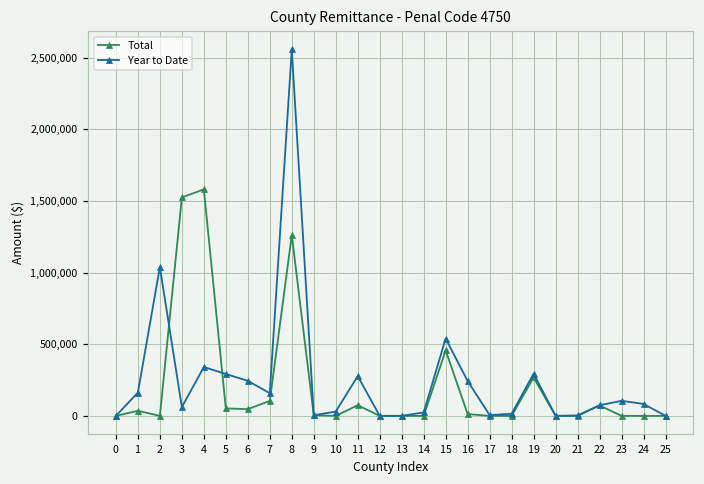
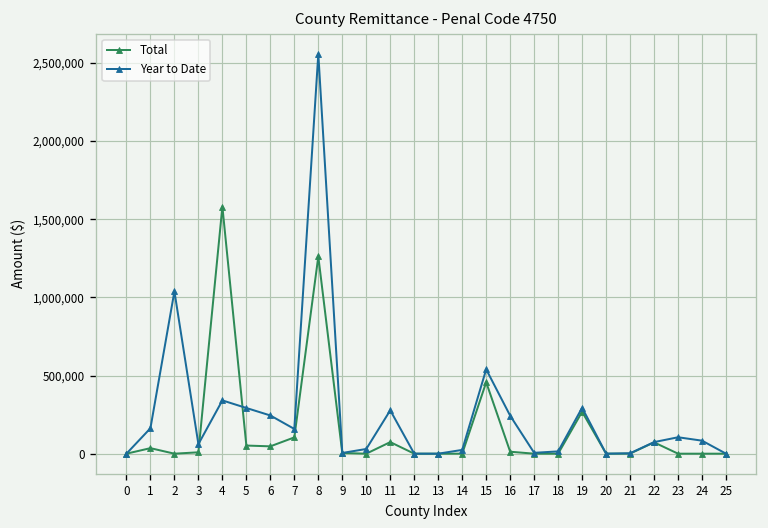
  {
    "Total": {
      "1": "40,000",
      "2": "0",
-     "3": "1,520,000",
+     "3": "10,000",
      "4": "1,580,000",
      "5": "50,000",
      "6": "50,000",
      "7": "100,000",
      "8": "1,260,000",
      "10": "0",
      "11": "70,000",
      "14": "0",
      "15": "460,000",
      "16": "10,000",
      "19": "270,000",
      "23": "0",
      "24": "0"
    },
    "Year to Date": {
      "1": "160,000",
      "2": "1,040,000",
      "3": "60,000",
      "4": "340,000",
      "5": "290,000",
      "6": "240,000",
      "7": "160,000",
      "8": "2,560,000",
      "10": "30,000",
      "11": "280,000",
      "14": "20,000",
      "15": "540,000",
      "16": "240,000",
      "19": "290,000",
      "23": "110,000",
      "24": "80,000"
    }
  }
